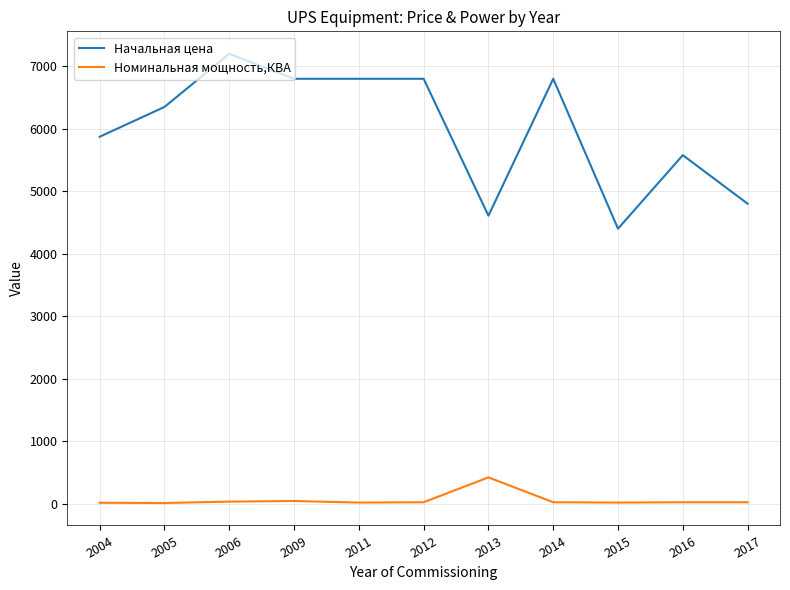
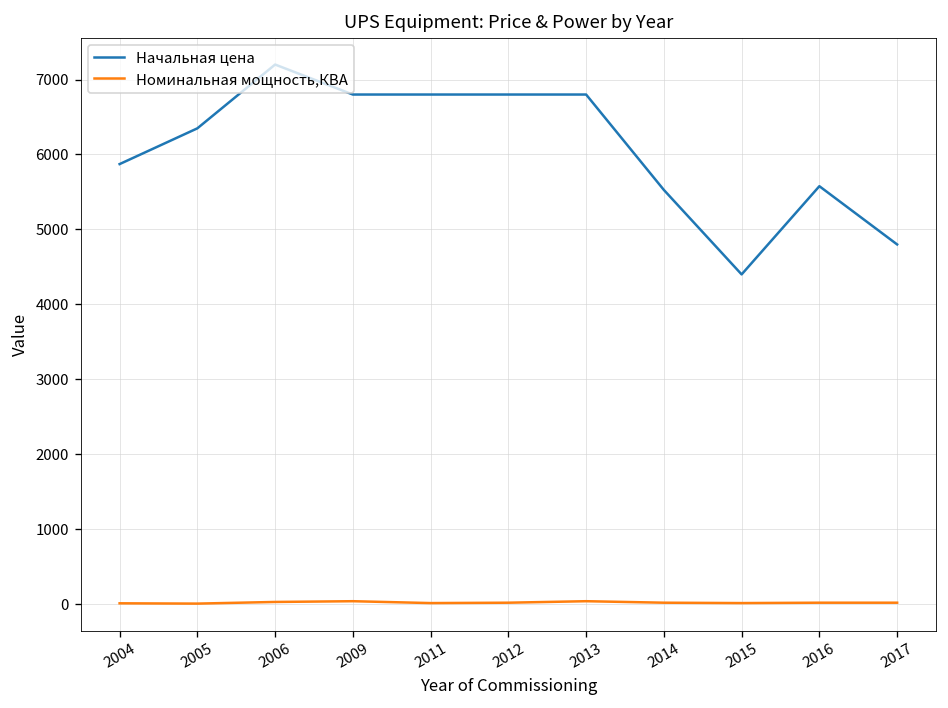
  {
    "Начальная цена": {
      "2004": 5900,
      "2005": 6300,
      "2011": 6800,
      "2012": 6800,
-     "2013": 4600,
-     "2014": 6800,
+     "2013": 6800,
+     "2014": 5500,
      "2015": 4400,
      "2016": 5600,
      "2017": 4800
    },
    "Номинальная мощность,КВА": {
      "2004": 0,
      "2005": 0,
      "2006": 0,
      "2009": 0,
      "2011": 0,
      "2012": 0,
-     "2013": 400,
+     "2013": 0,
      "2014": 0,
      "2015": 0,
      "2016": 0,
      "2017": 0
    }
  }
